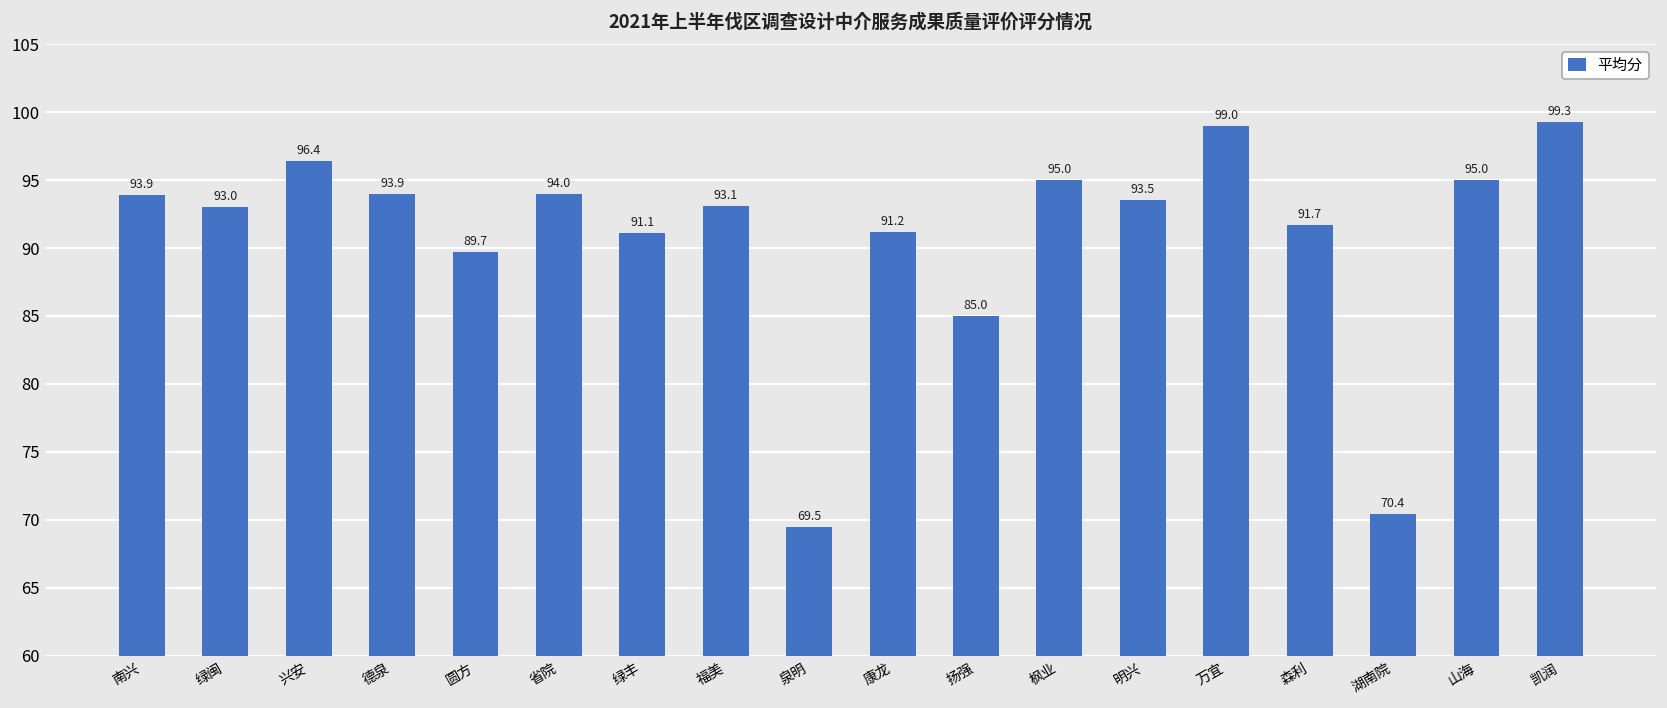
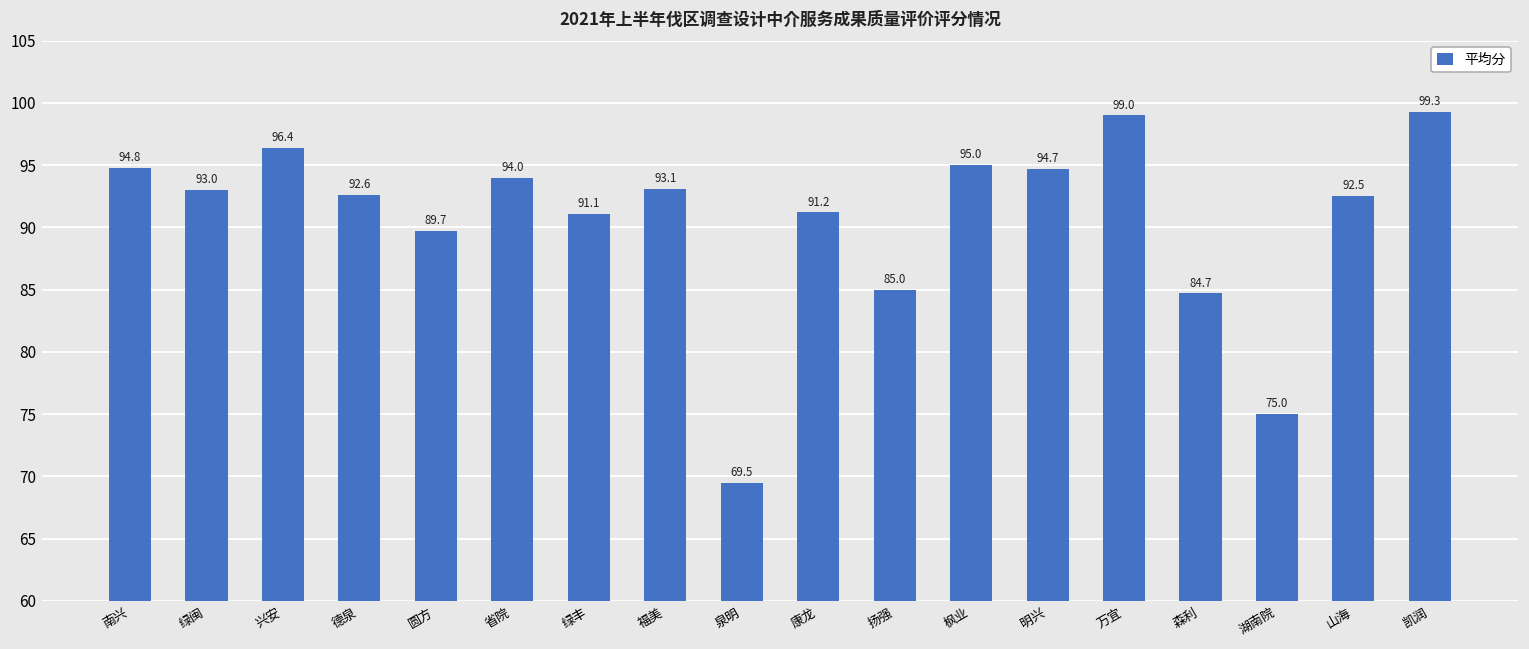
  {
-   "南兴": 93.9,
+   "南兴": 94.8,
    "绿闽": 93.0,
    "兴安": 96.4,
-   "德泉": 93.9,
+   "德泉": 92.6,
    "圆方": 89.7,
    "省院": 94.0,
    "绿丰": 91.1,
    "福美": 93.1,
    "泉明": 69.5,
    "康龙": 91.2,
    "扬强": 85.0,
    "枫业": 95.0,
-   "明兴": 93.5,
+   "明兴": 94.7,
    "万宜": 99.0,
-   "森利": 91.7,
-   "湖南院": 70.4,
-   "山海": 95.0,
+   "森利": 84.7,
+   "湖南院": 75.0,
+   "山海": 92.5,
    "凯润": 99.3
  }
